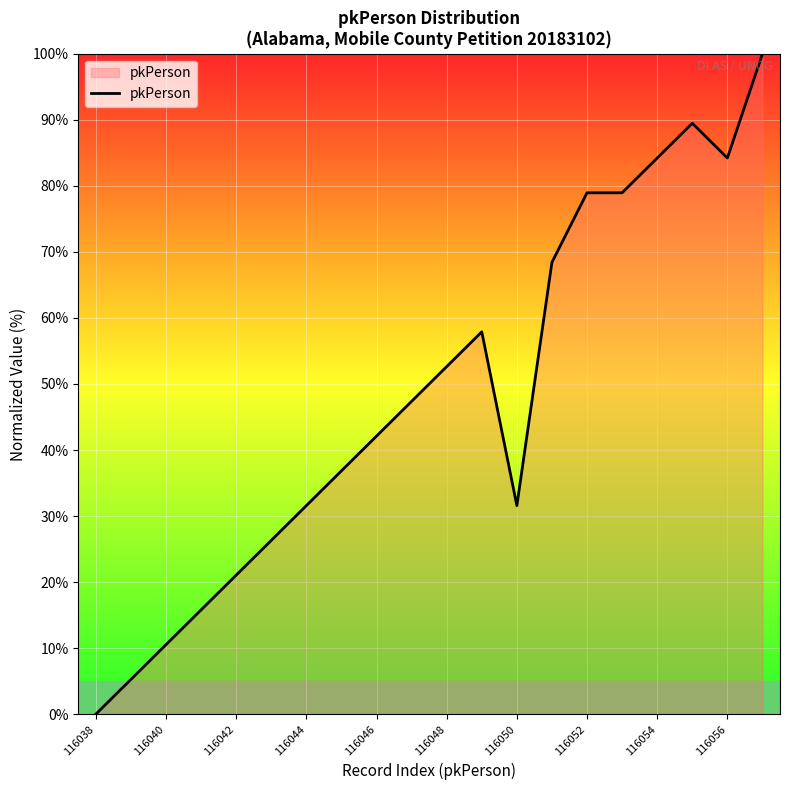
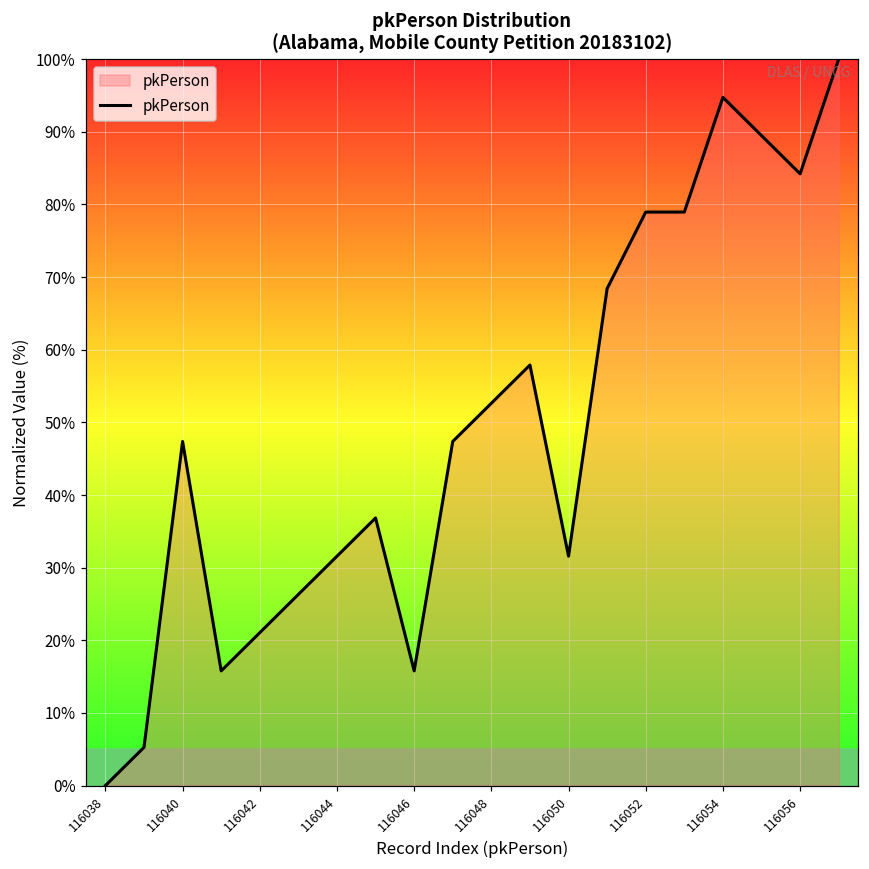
  {
-   "116040": "11%",
+   "116040": "47%",
    "116042": "21%",
    "116044": "32%",
-   "116046": "42%",
+   "116046": "16%",
    "116048": "53%",
    "116050": "32%",
    "116052": "79%",
-   "116054": "84%",
+   "116054": "95%",
    "116056": "84%"
  }
